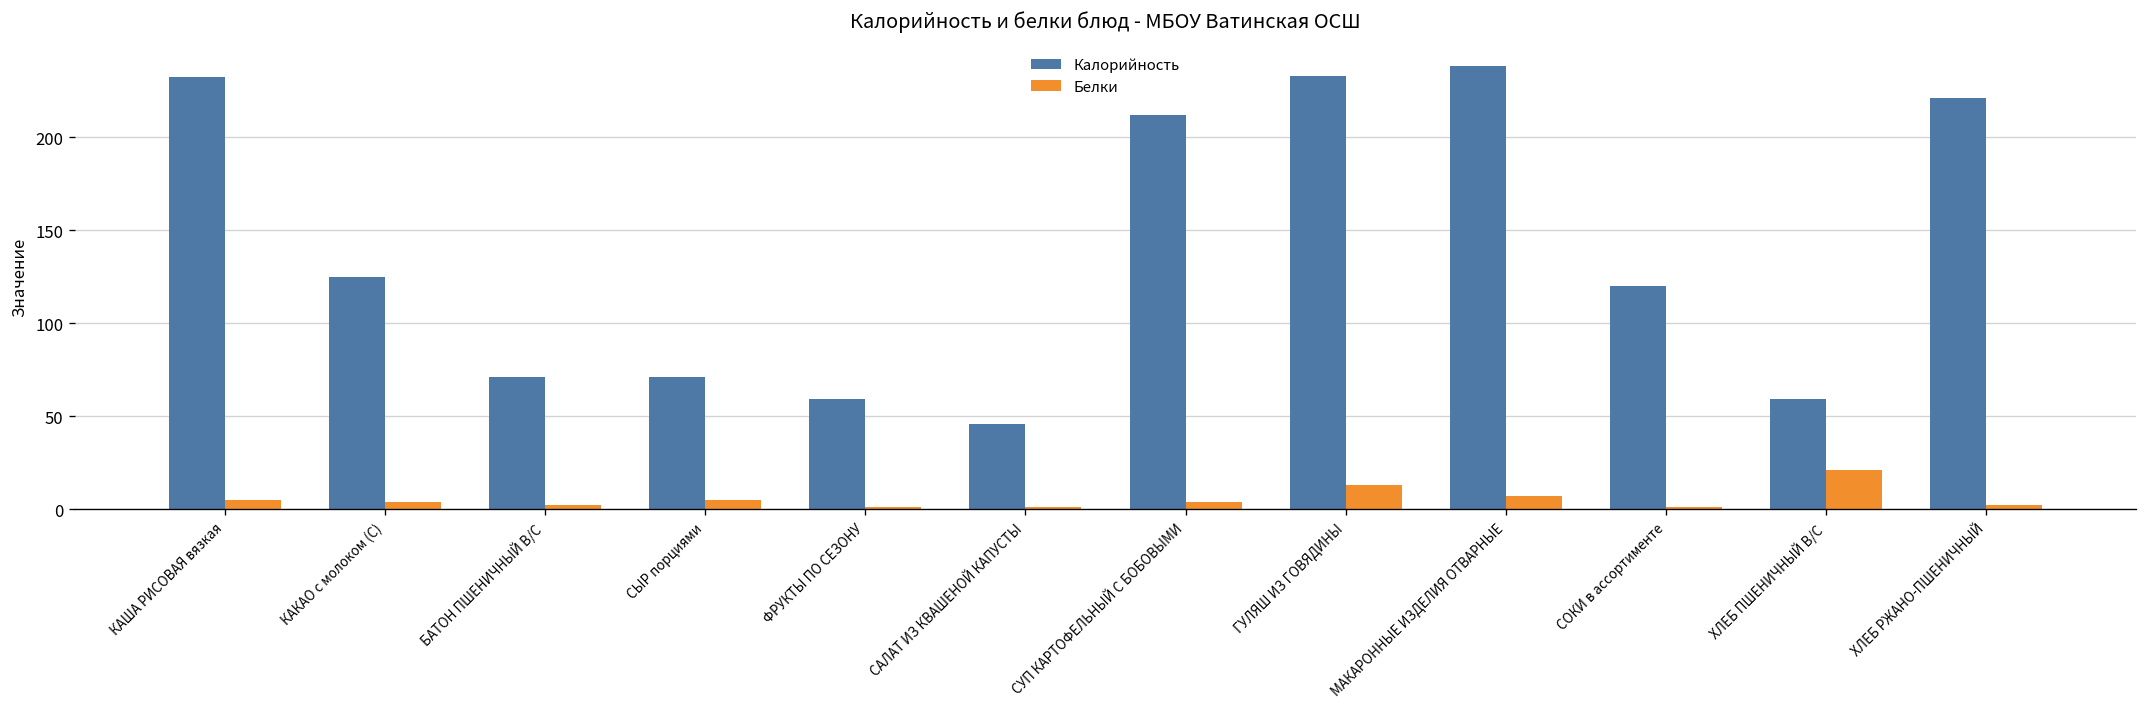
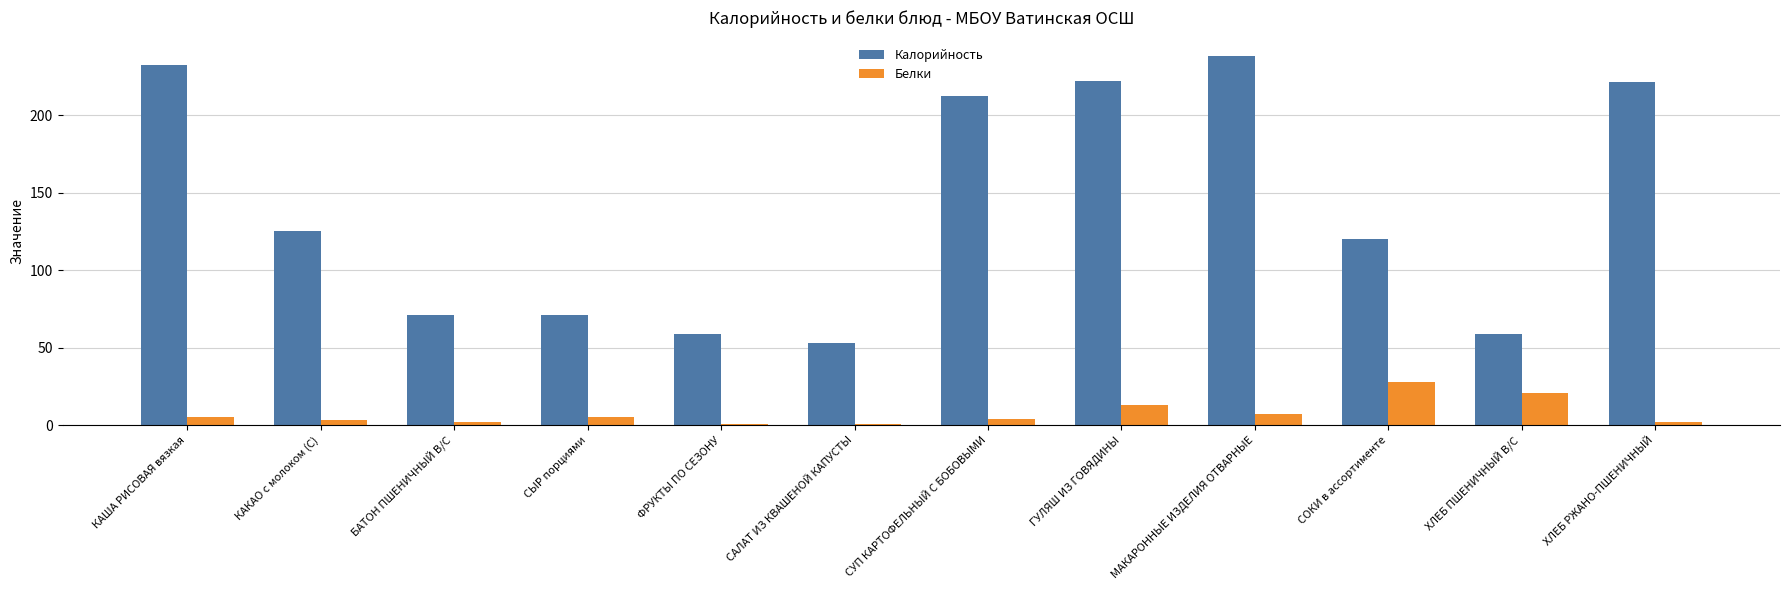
  {
    "Калорийность": {
      "КАША РИСОВАЯ вязкая": 232,
      "КАКАО с молоком (С)": 125,
      "БАТОН ПШЕНИЧНЫЙ В/С": 71,
      "СЫР порциями": 71,
      "ФРУКТЫ ПО СЕЗОНУ": 59,
-     "САЛАТ ИЗ КВАШЕНОЙ КАПУСТЫ": 46,
+     "САЛАТ ИЗ КВАШЕНОЙ КАПУСТЫ": 53,
      "СУП КАРТОФЕЛЬНЫЙ С БОБОВЫМИ": 212,
-     "ГУЛЯШ ИЗ ГОВЯДИНЫ": 233,
+     "ГУЛЯШ ИЗ ГОВЯДИНЫ": 222,
      "МАКАРОННЫЕ ИЗДЕЛИЯ ОТВАРНЫЕ": 238,
      "СОКИ в ассортименте": 120,
      "ХЛЕБ ПШЕНИЧНЫЙ В/С": 59,
      "ХЛЕБ РЖАНО-ПШЕНИЧНЫЙ": 221
    },
    "Белки": {
      "КАША РИСОВАЯ вязкая": 5,
      "КАКАО с молоком (С)": 4,
      "БАТОН ПШЕНИЧНЫЙ В/С": 2,
      "СЫР порциями": 5,
      "СУП КАРТОФЕЛЬНЫЙ С БОБОВЫМИ": 4,
      "ГУЛЯШ ИЗ ГОВЯДИНЫ": 13,
      "МАКАРОННЫЕ ИЗДЕЛИЯ ОТВАРНЫЕ": 7,
-     "СОКИ в ассортименте": 1,
+     "СОКИ в ассортименте": 28,
      "ХЛЕБ ПШЕНИЧНЫЙ В/С": 21,
      "ХЛЕБ РЖАНО-ПШЕНИЧНЫЙ": 2
    }
  }
